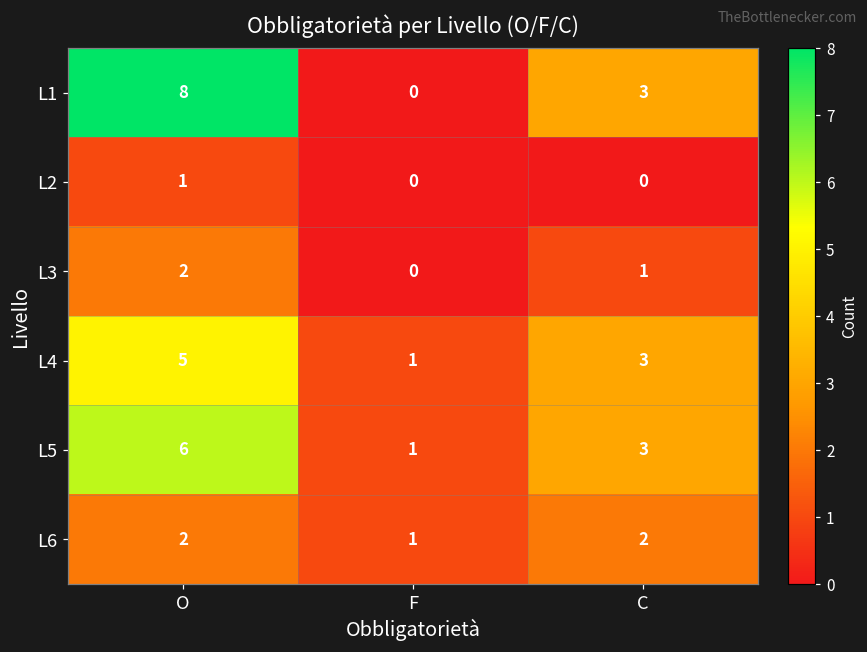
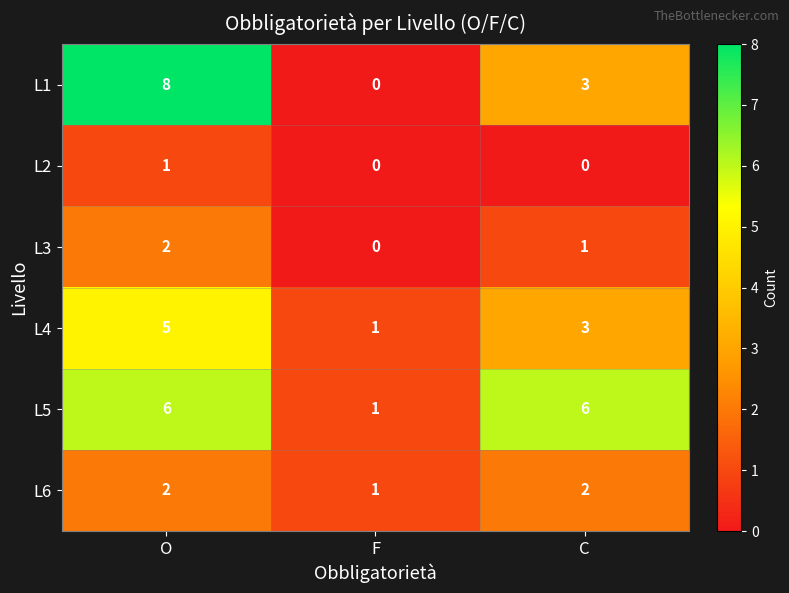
  {
    "L1": {
      "O": 8,
      "F": 0,
      "C": 3
    },
    "L2": {
      "O": 1,
      "F": 0,
      "C": 0
    },
    "L3": {
      "O": 2,
      "F": 0,
      "C": 1
    },
    "L4": {
      "O": 5,
      "F": 1,
      "C": 3
    },
    "L5": {
      "O": 6,
      "F": 1,
-     "C": 3
+     "C": 6
    },
    "L6": {
      "O": 2,
      "F": 1,
      "C": 2
    }
  }
